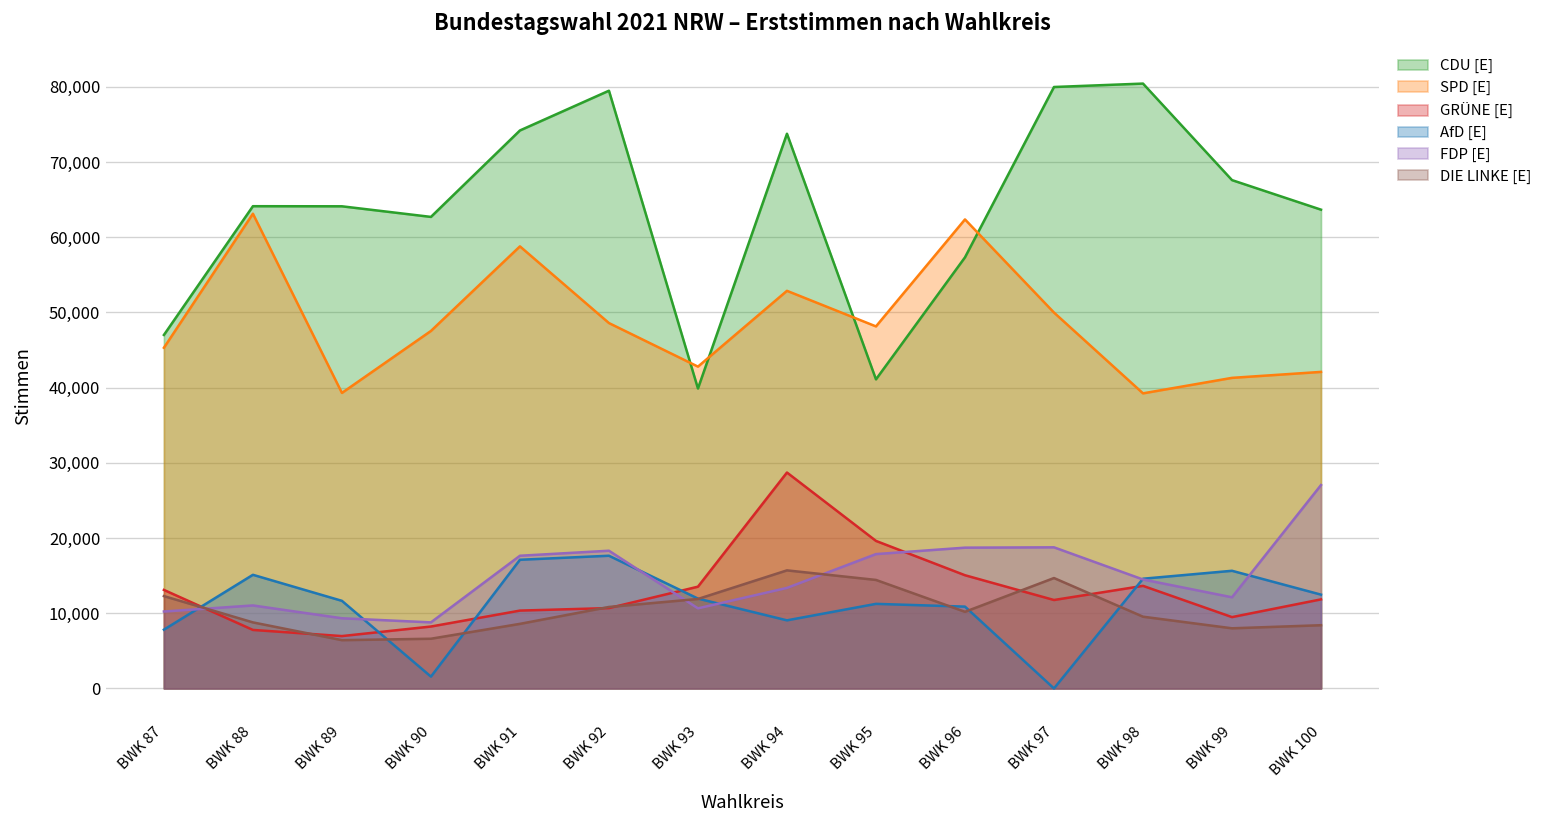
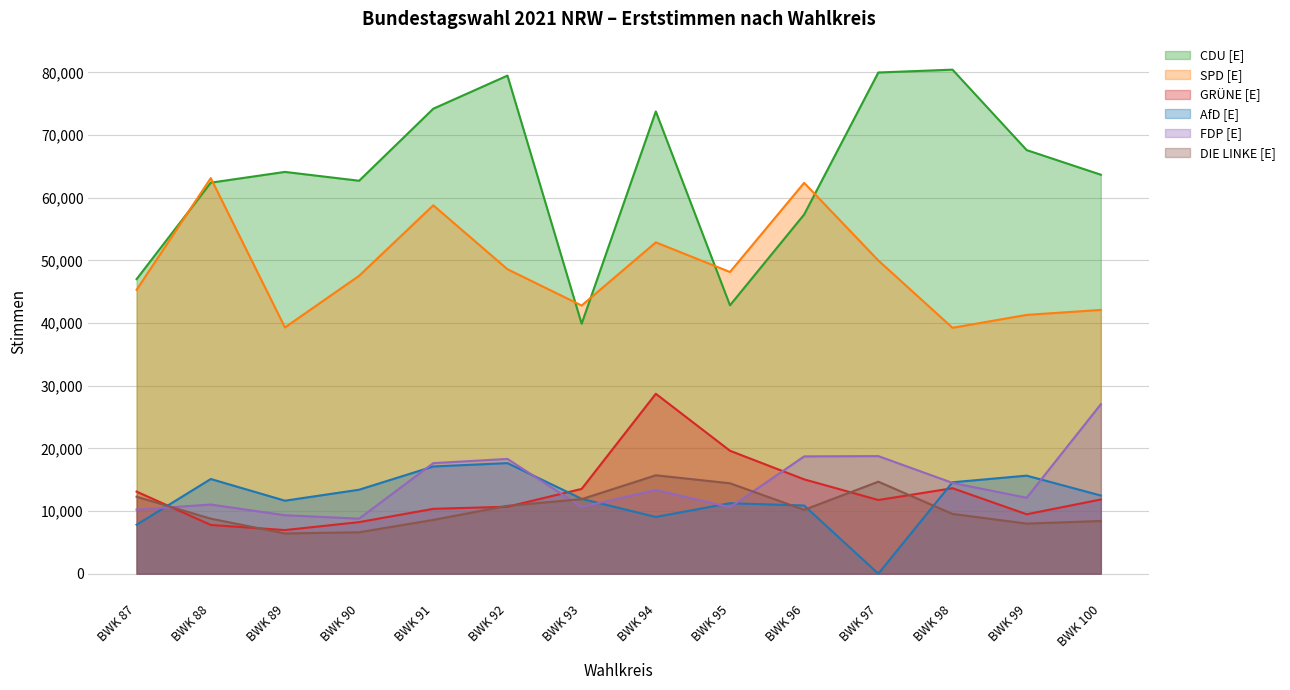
  {
    "CDU [E]": {
      "BWK 87": "47,000",
-     "BWK 88": "64,000",
+     "BWK 88": "62,000",
      "BWK 89": "64,000",
      "BWK 90": "63,000",
      "BWK 91": "74,000",
      "BWK 92": "79,000",
      "BWK 93": "40,000",
      "BWK 94": "74,000",
-     "BWK 95": "41,000",
+     "BWK 95": "43,000",
      "BWK 96": "57,000",
      "BWK 97": "80,000",
      "BWK 98": "80,000",
      "BWK 99": "68,000",
      "BWK 100": "64,000"
    },
    "AfD [E]": {
      "BWK 87": "8,000",
      "BWK 88": "15,000",
      "BWK 89": "12,000",
-     "BWK 90": "2,000",
+     "BWK 90": "13,000",
      "BWK 91": "17,000",
      "BWK 92": "18,000",
      "BWK 94": "9,000",
      "BWK 95": "11,000",
      "BWK 96": "11,000",
      "BWK 97": "0",
      "BWK 99": "16,000",
      "BWK 100": "12,000"
    },
    "FDP [E]": {
      "BWK 87": "10,000",
      "BWK 88": "11,000",
      "BWK 89": "9,000",
      "BWK 90": "9,000",
      "BWK 91": "18,000",
      "BWK 92": "18,000",
      "BWK 93": "11,000",
      "BWK 94": "13,000",
-     "BWK 95": "18,000",
+     "BWK 95": "11,000",
      "BWK 96": "19,000",
      "BWK 97": "19,000",
      "BWK 99": "12,000",
      "BWK 100": "27,000"
    }
  }
